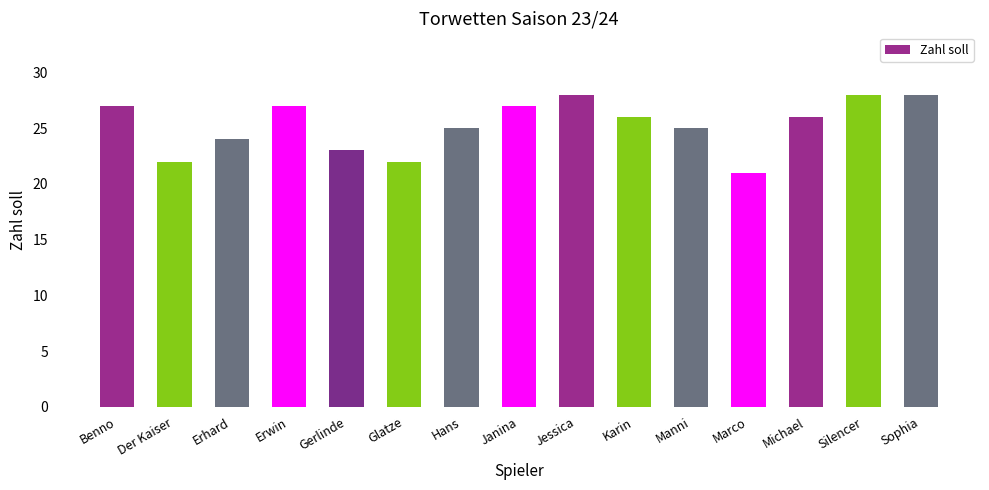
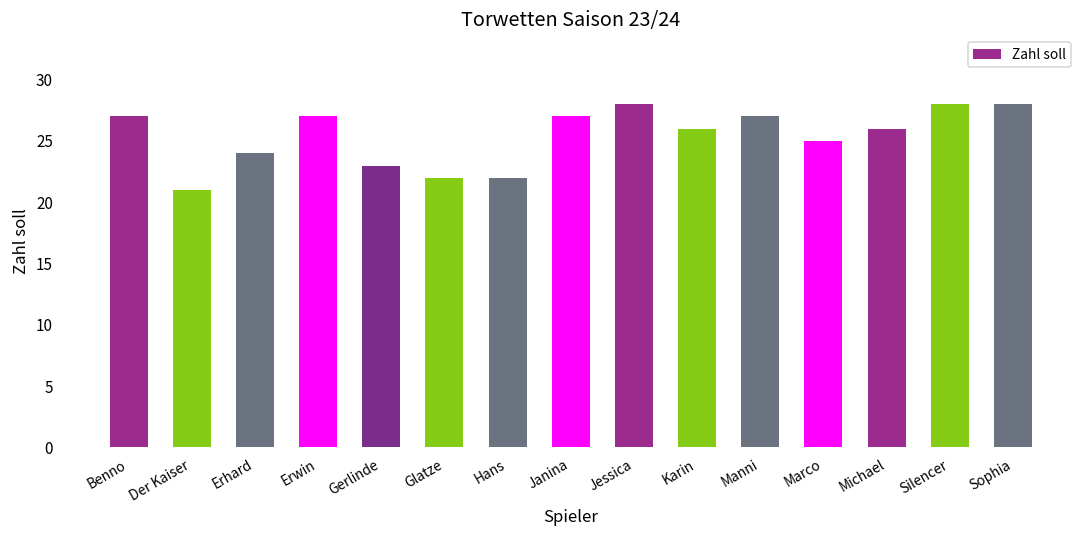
  {
    "Benno": 27,
-   "Der Kaiser": 22,
+   "Der Kaiser": 21,
    "Erhard": 24,
    "Erwin": 27,
    "Gerlinde": 23,
    "Glatze": 22,
-   "Hans": 25,
+   "Hans": 22,
    "Janina": 27,
    "Jessica": 28,
    "Karin": 26,
-   "Manni": 25,
-   "Marco": 21,
+   "Manni": 27,
+   "Marco": 25,
    "Michael": 26,
    "Silencer": 28,
    "Sophia": 28
  }
